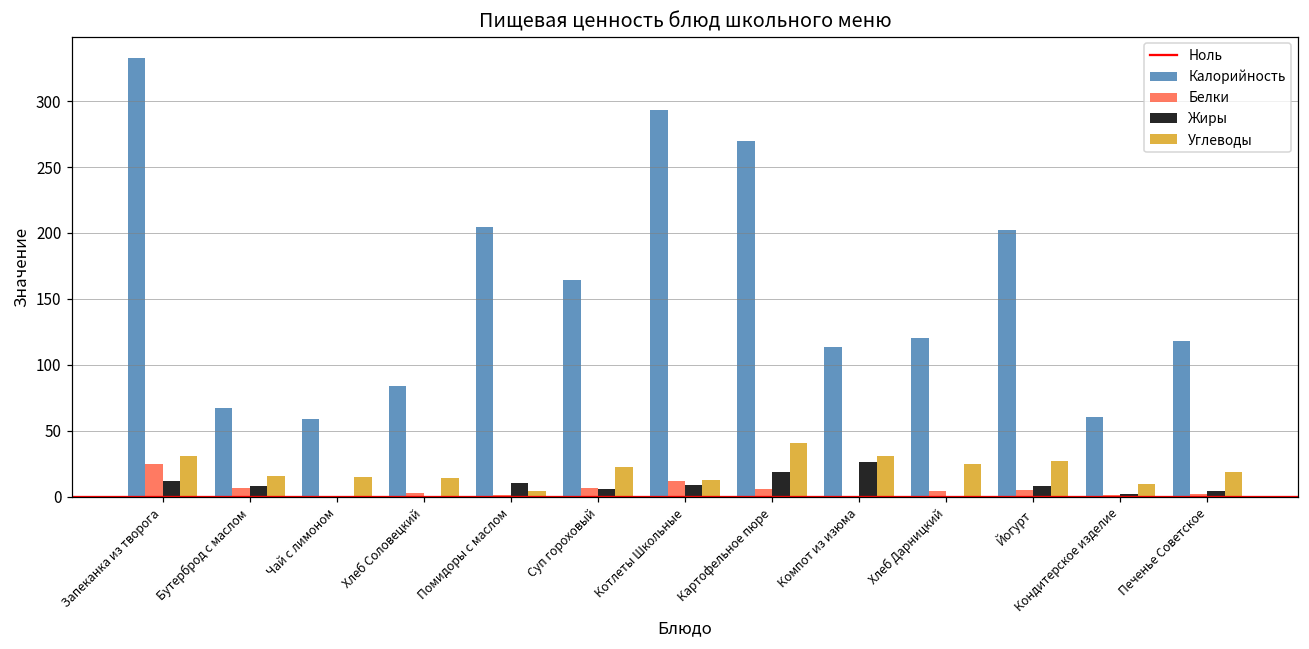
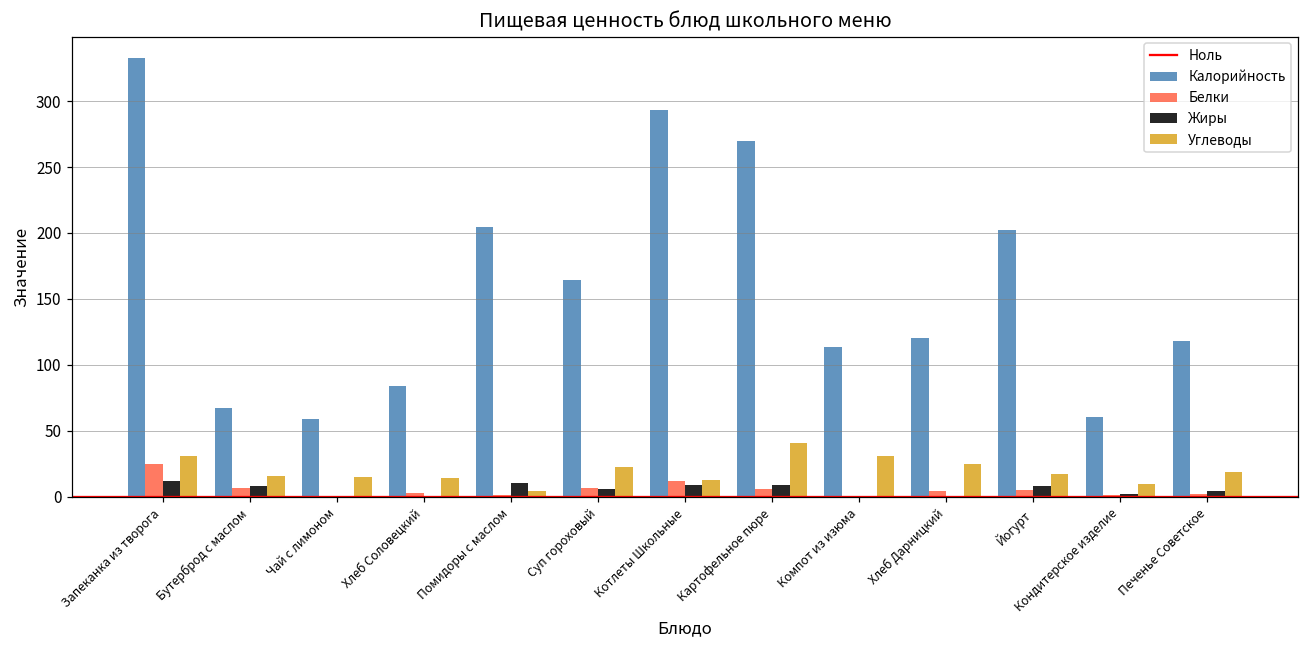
  {
    "Калорийность": {
      "Запеканка из творога": 332,
      "Бутерброд с маслом": 67,
      "Чай с лимоном": 59,
      "Хлеб Соловецкий": 84,
      "Помидоры с маслом": 204,
      "Суп гороховый": 164,
      "Котлеты Школьные": 293,
      "Картофельное пюре": 270,
      "Компот из изюма": 114,
      "Хлеб Дарницкий": 120,
      "Йогурт": 202,
      "Кондитерское изделие": 60,
      "Печенье Советское": 118
    },
    "Белки": {
      "Запеканка из творога": 25,
      "Бутерброд с маслом": 7,
      "Хлеб Соловецкий": 3,
      "Суп гороховый": 6,
      "Котлеты Школьные": 12,
      "Картофельное пюре": 6,
      "Хлеб Дарницкий": 4,
      "Йогурт": 5,
      "Печенье Советское": 2
    },
    "Жиры": {
      "Запеканка из творога": 12,
      "Бутерброд с маслом": 8,
      "Чай с лимоном": 0,
      "Помидоры с маслом": 10,
      "Суп гороховый": 6,
      "Котлеты Школьные": 9,
-     "Картофельное пюре": 19,
-     "Компот из изюма": 26,
+     "Картофельное пюре": 9,
+     "Компот из изюма": 0,
      "Йогурт": 8,
      "Печенье Советское": 4
    },
    "Углеводы": {
      "Запеканка из творога": 31,
      "Бутерброд с маслом": 16,
      "Чай с лимоном": 15,
      "Хлеб Соловецкий": 14,
      "Помидоры с маслом": 5,
      "Суп гороховый": 22,
      "Котлеты Школьные": 13,
      "Картофельное пюре": 41,
      "Компот из изюма": 31,
      "Хлеб Дарницкий": 25,
-     "Йогурт": 27,
+     "Йогурт": 17,
      "Кондитерское изделие": 9,
      "Печенье Советское": 19
    }
  }
